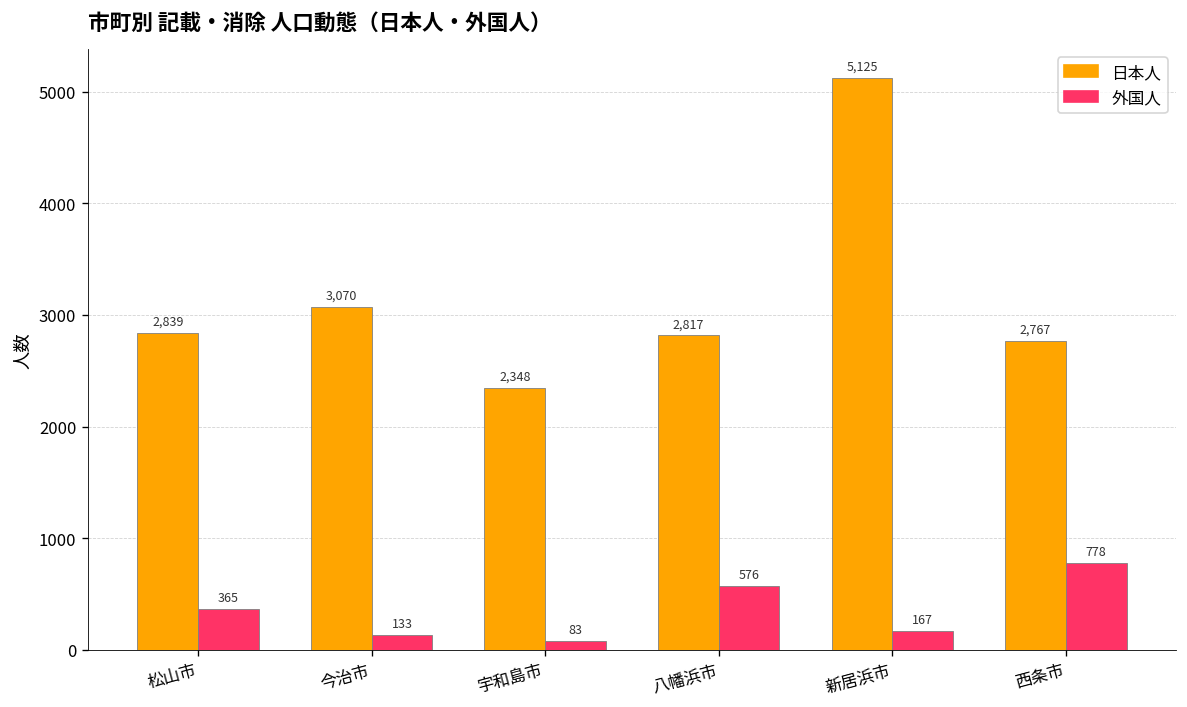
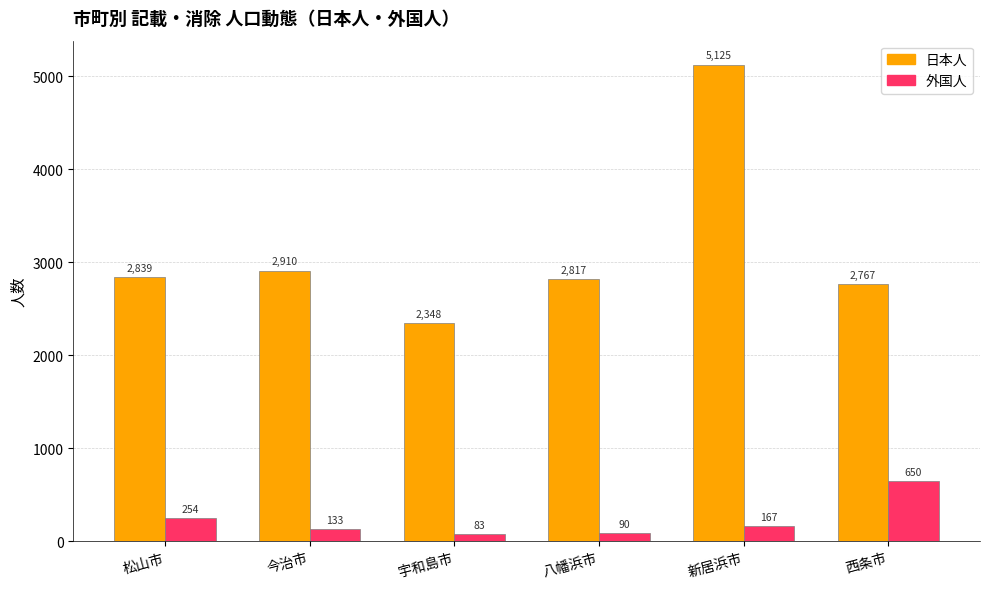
  {
    "日本人": {
      "松山市": "2,839",
-     "今治市": "3,070",
+     "今治市": "2,910",
      "宇和島市": "2,348",
      "八幡浜市": "2,817",
      "新居浜市": "5,125",
      "西条市": "2,767"
    },
    "外国人": {
-     "松山市": "365",
+     "松山市": "254",
      "今治市": "133",
      "宇和島市": "83",
-     "八幡浜市": "576",
+     "八幡浜市": "90",
      "新居浜市": "167",
-     "西条市": "778"
+     "西条市": "650"
    }
  }
